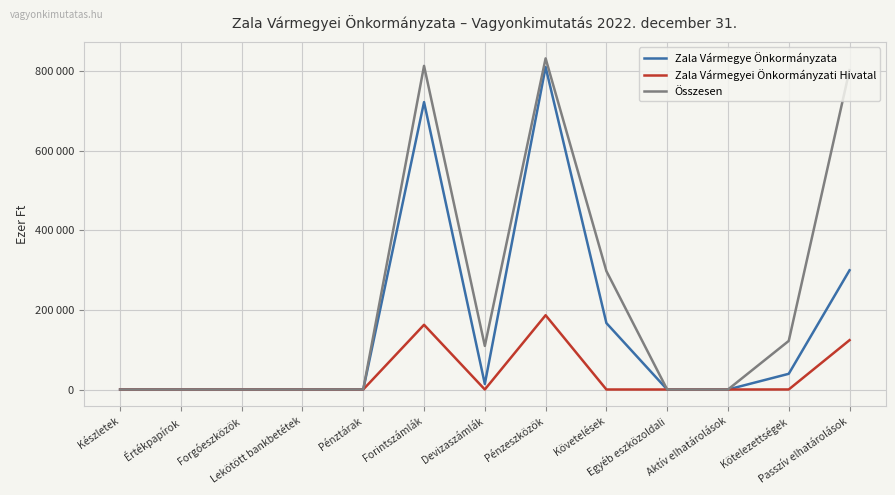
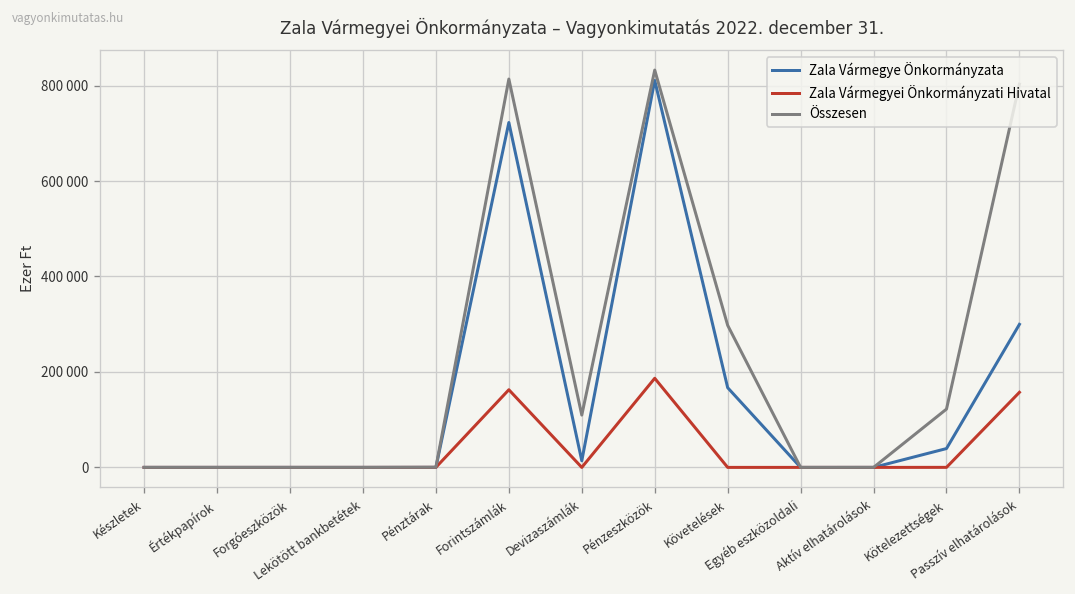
  {
    "Zala Vármegye Önkormányzata": {
      "Forintszámlák": 720000,
      "Devizaszámlák": 10000,
      "Pénzeszközök": 810000,
      "Követelések": 170000,
      "Kötelezettségek": 40000,
      "Passzív elhatárolások": 300000
    },
    "Zala Vármegyei Önkormányzati Hivatal": {
      "Forintszámlák": 160000,
      "Devizaszámlák": 0,
      "Pénzeszközök": 190000,
      "Követelések": 0,
      "Kötelezettségek": 0,
-     "Passzív elhatárolások": 120000
+     "Passzív elhatárolások": 160000
    },
    "Összesen": {
      "Forintszámlák": 810000,
      "Devizaszámlák": 110000,
      "Pénzeszközök": 830000,
      "Követelések": 300000,
      "Kötelezettségek": 120000
    }
  }
